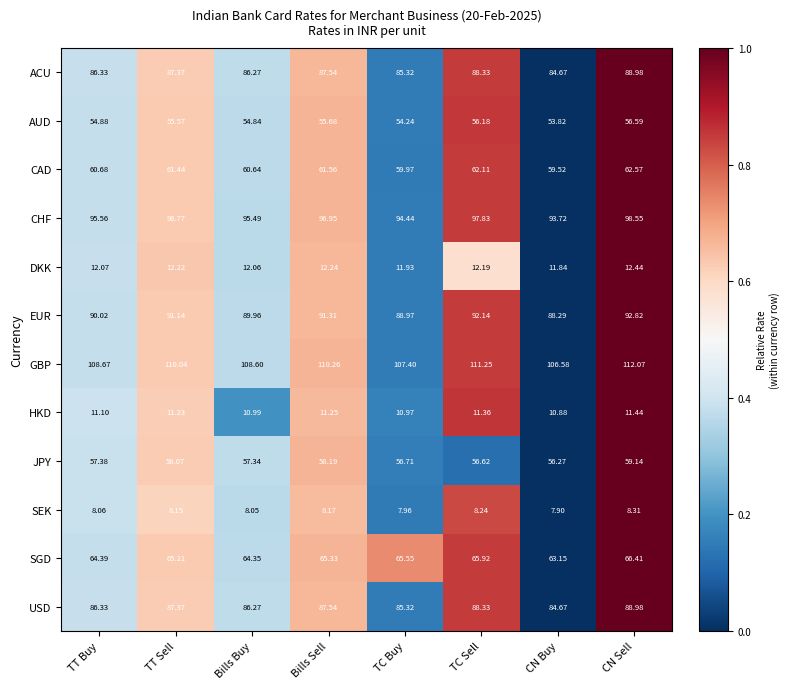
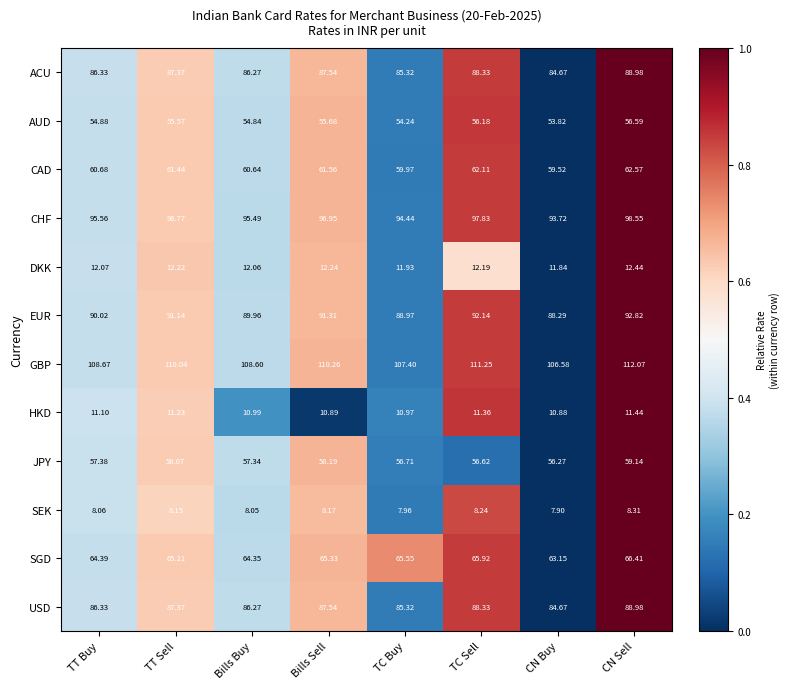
  {
    "ACU": {
      "TT Buy": 86.33,
      "TT Sell": 87.37,
      "Bills Buy": 86.27,
      "Bills Sell": 87.54,
      "TC Buy": 85.32,
      "TC Sell": 88.33,
      "CN Buy": 84.67,
      "CN Sell": 88.98
    },
    "AUD": {
      "TT Buy": 54.88,
      "TT Sell": 55.57,
      "Bills Buy": 54.84,
      "Bills Sell": 55.68,
      "TC Buy": 54.24,
      "TC Sell": 56.18,
      "CN Buy": 53.82,
      "CN Sell": 56.59
    },
    "CAD": {
      "TT Buy": 60.68,
      "TT Sell": 61.44,
      "Bills Buy": 60.64,
      "Bills Sell": 61.56,
      "TC Buy": 59.97,
      "TC Sell": 62.11,
      "CN Buy": 59.52,
      "CN Sell": 62.57
    },
    "CHF": {
      "TT Buy": 95.56,
      "TT Sell": 96.77,
      "Bills Buy": 95.49,
      "Bills Sell": 96.95,
      "TC Buy": 94.44,
      "TC Sell": 97.83,
      "CN Buy": 93.72,
      "CN Sell": 98.55
    },
    "DKK": {
      "TT Buy": 12.07,
      "TT Sell": 12.22,
      "Bills Buy": 12.06,
      "Bills Sell": 12.24,
      "TC Buy": 11.93,
      "TC Sell": 12.19,
      "CN Buy": 11.84,
      "CN Sell": 12.44
    },
    "EUR": {
      "TT Buy": 90.02,
      "TT Sell": 91.14,
      "Bills Buy": 89.96,
      "Bills Sell": 91.31,
      "TC Buy": 88.97,
      "TC Sell": 92.14,
      "CN Buy": 88.29,
      "CN Sell": 92.82
    },
    "GBP": {
      "TT Buy": 108.67,
      "TT Sell": 110.04,
      "Bills Buy": 108.60,
      "Bills Sell": 110.26,
      "TC Buy": 107.40,
      "TC Sell": 111.25,
      "CN Buy": 106.58,
      "CN Sell": 112.07
    },
    "HKD": {
      "TT Buy": 11.10,
      "TT Sell": 11.23,
      "Bills Buy": 10.99,
-     "Bills Sell": 11.25,
+     "Bills Sell": 10.89,
      "TC Buy": 10.97,
      "TC Sell": 11.36,
      "CN Buy": 10.88,
      "CN Sell": 11.44
    },
    "JPY": {
      "TT Buy": 57.38,
      "TT Sell": 58.07,
      "Bills Buy": 57.34,
      "Bills Sell": 58.19,
      "TC Buy": 56.71,
      "TC Sell": 56.62,
      "CN Buy": 56.27,
      "CN Sell": 59.14
    },
    "SEK": {
      "TT Buy": 8.06,
      "TT Sell": 8.15,
      "Bills Buy": 8.05,
      "Bills Sell": 8.17,
      "TC Buy": 7.96,
      "TC Sell": 8.24,
      "CN Buy": 7.90,
      "CN Sell": 8.31
    },
    "SGD": {
      "TT Buy": 64.39,
      "TT Sell": 65.21,
      "Bills Buy": 64.35,
      "Bills Sell": 65.33,
      "TC Buy": 65.55,
      "TC Sell": 65.92,
      "CN Buy": 63.15,
      "CN Sell": 66.41
    },
    "USD": {
      "TT Buy": 86.33,
      "TT Sell": 87.37,
      "Bills Buy": 86.27,
      "Bills Sell": 87.54,
      "TC Buy": 85.32,
      "TC Sell": 88.33,
      "CN Buy": 84.67,
      "CN Sell": 88.98
    }
  }
